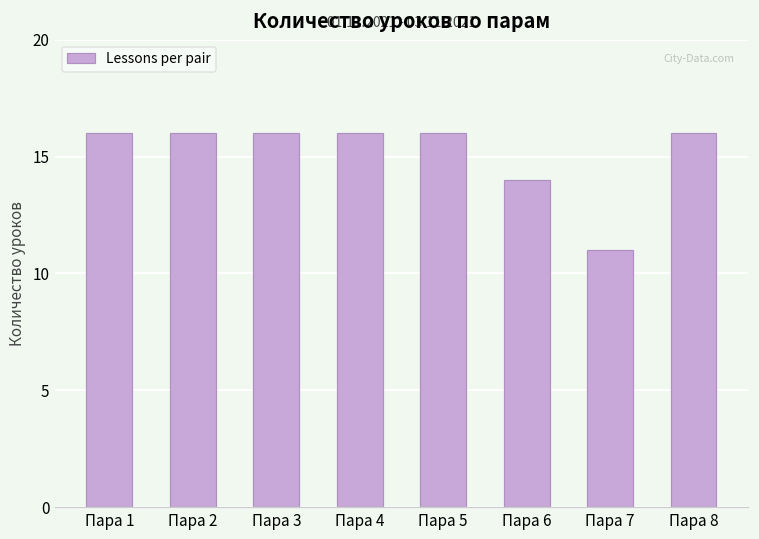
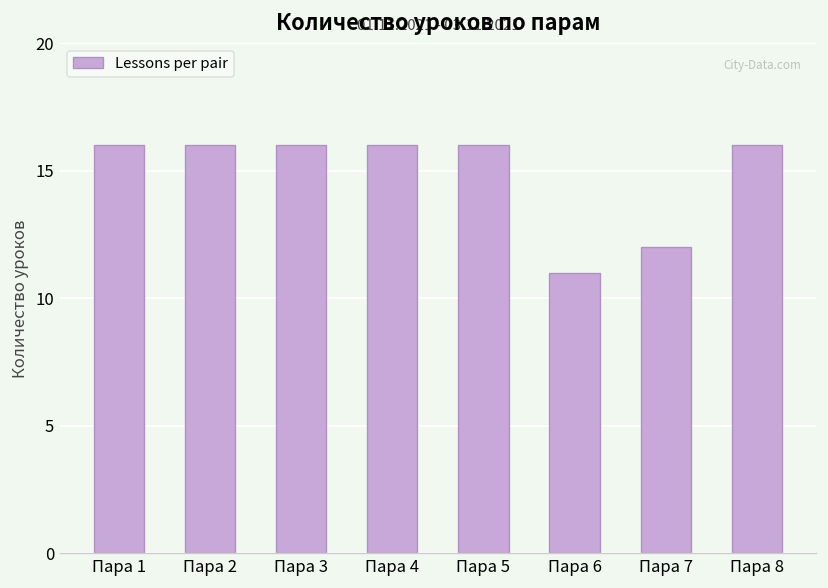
  {
    "Пара 1": 16,
    "Пара 2": 16,
    "Пара 3": 16,
    "Пара 4": 16,
    "Пара 5": 16,
-   "Пара 6": 14,
-   "Пара 7": 11,
+   "Пара 6": 11,
+   "Пара 7": 12,
    "Пара 8": 16
  }
